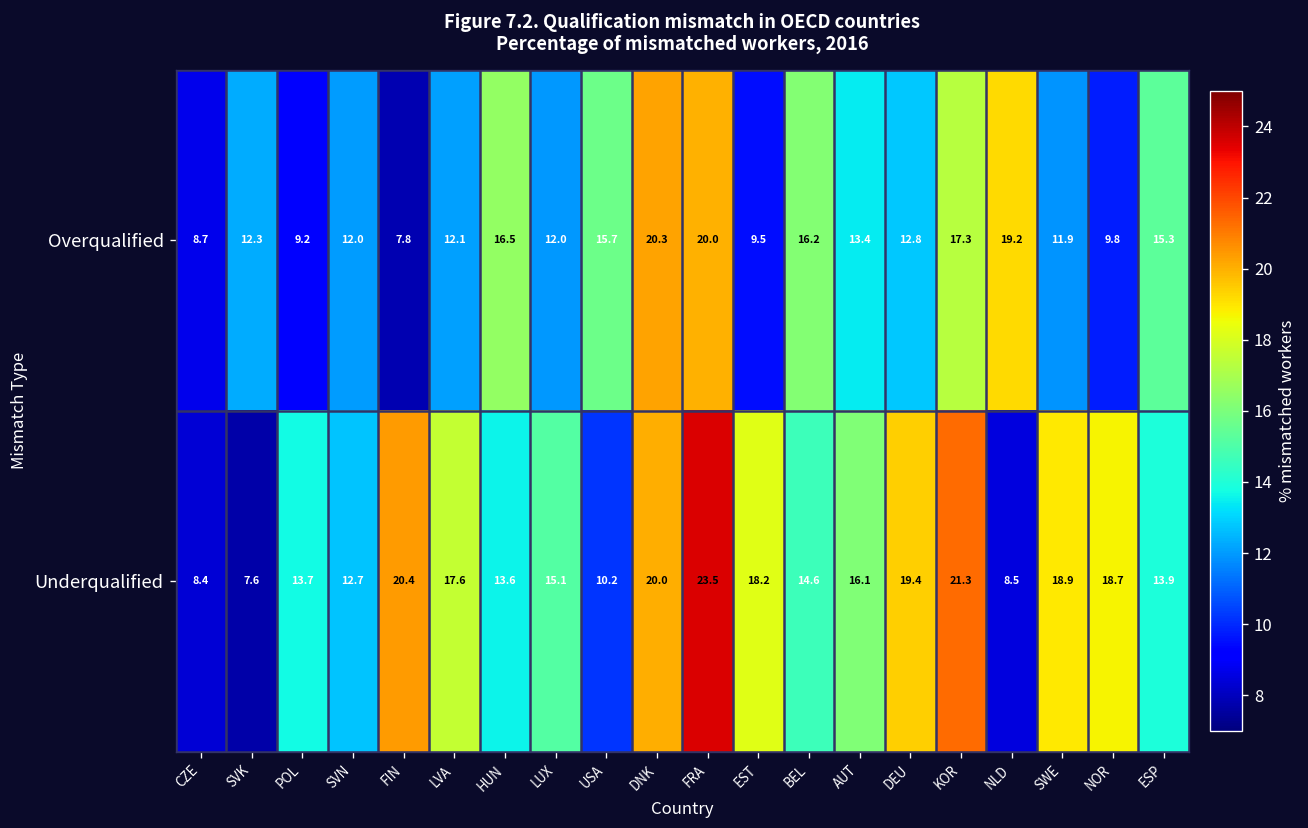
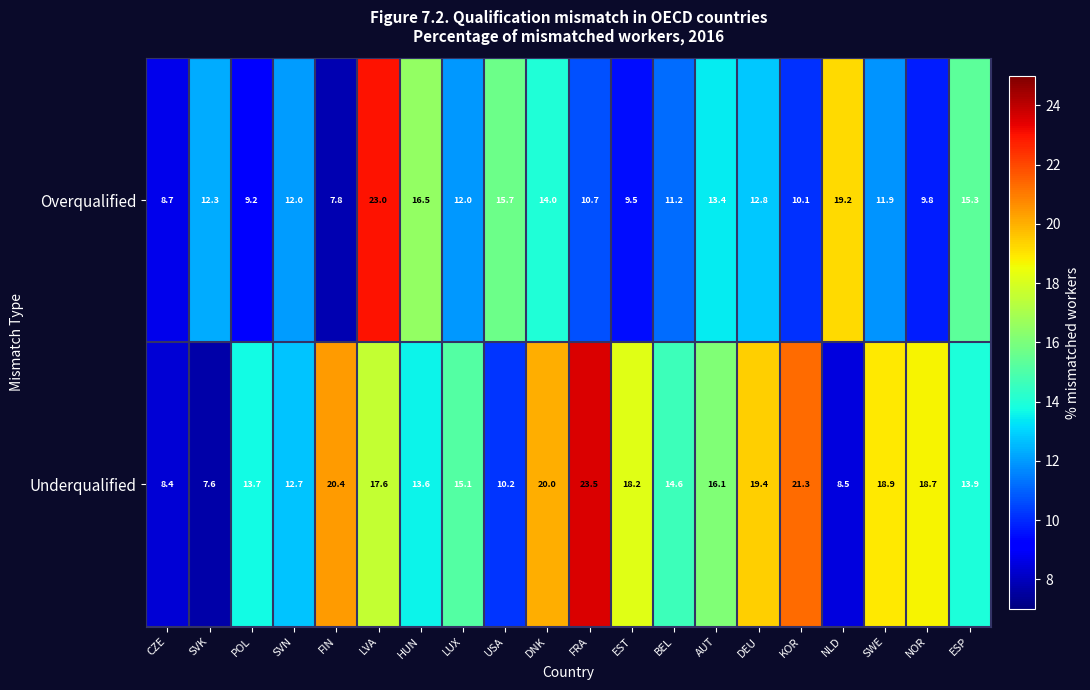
  {
    "Overqualified": {
      "CZE": 8.7,
      "SVK": 12.3,
      "POL": 9.2,
      "SVN": 12.0,
      "FIN": 7.8,
-     "LVA": 12.1,
+     "LVA": 23.0,
      "HUN": 16.5,
      "LUX": 12.0,
      "USA": 15.7,
-     "DNK": 20.3,
-     "FRA": 20.0,
+     "DNK": 14.0,
+     "FRA": 10.7,
      "EST": 9.5,
-     "BEL": 16.2,
+     "BEL": 11.2,
      "AUT": 13.4,
      "DEU": 12.8,
-     "KOR": 17.3,
+     "KOR": 10.1,
      "NLD": 19.2,
      "SWE": 11.9,
      "NOR": 9.8,
      "ESP": 15.3
    },
    "Underqualified": {
      "CZE": 8.4,
      "SVK": 7.6,
      "POL": 13.7,
      "SVN": 12.7,
      "FIN": 20.4,
      "LVA": 17.6,
      "HUN": 13.6,
      "LUX": 15.1,
      "USA": 10.2,
      "DNK": 20.0,
      "FRA": 23.5,
      "EST": 18.2,
      "BEL": 14.6,
      "AUT": 16.1,
      "DEU": 19.4,
      "KOR": 21.3,
      "NLD": 8.5,
      "SWE": 18.9,
      "NOR": 18.7,
      "ESP": 13.9
    }
  }
